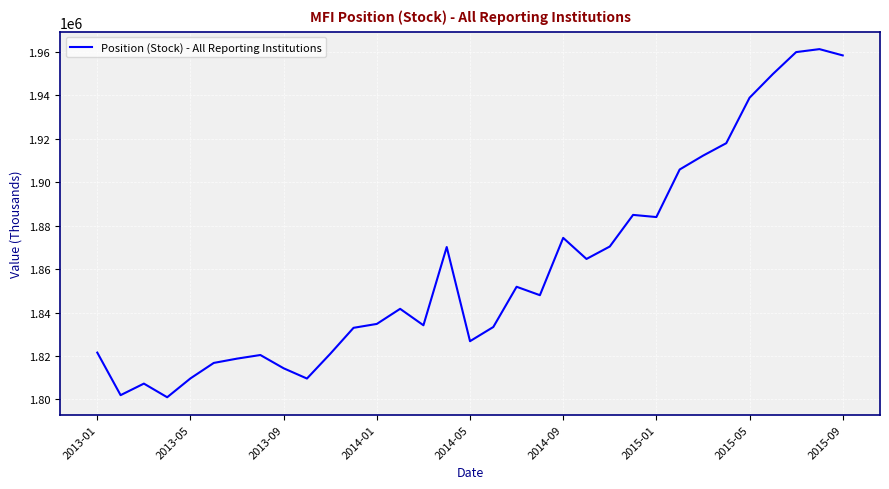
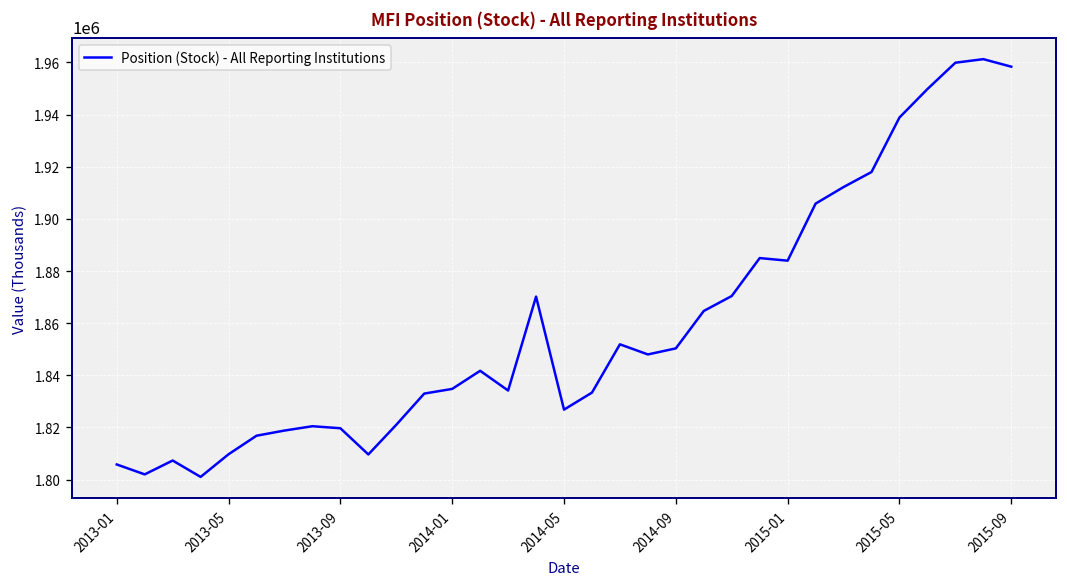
  {
-   "2013-01": 1822000,
+   "2013-01": 1806000,
    "2013-05": 1810000,
-   "2013-09": 1814000,
+   "2013-09": 1820000,
    "2014-01": 1835000,
    "2014-05": 1827000,
-   "2014-09": 1874000,
+   "2014-09": 1850000,
    "2015-01": 1884000,
    "2015-05": 1939000,
    "2015-09": 1958000
  }
